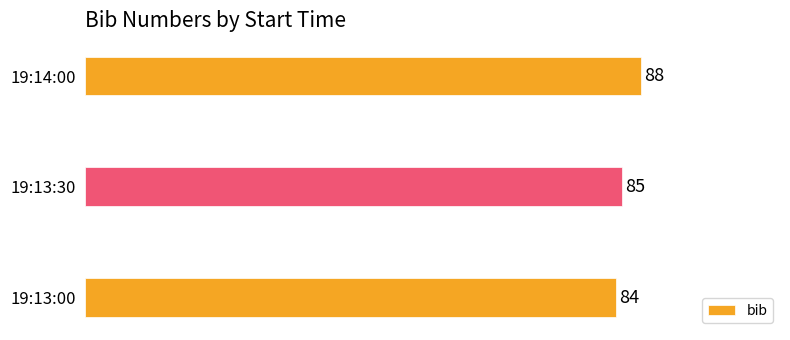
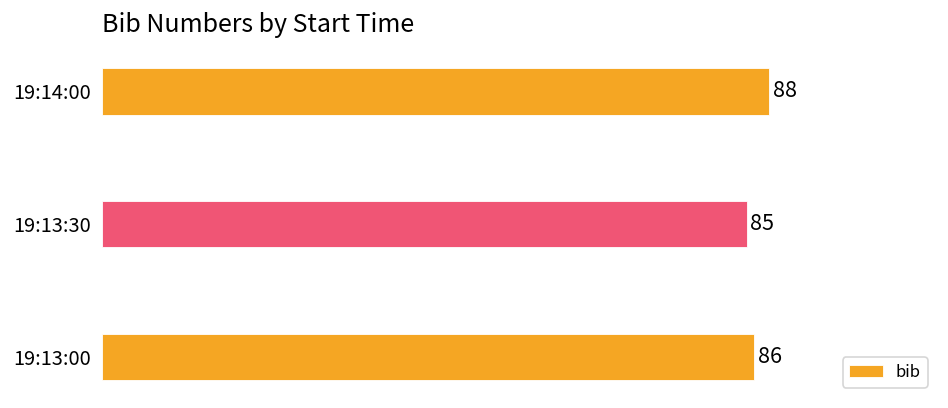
  {
    "19:14:00": 88,
    "19:13:30": 85,
-   "19:13:00": 84
+   "19:13:00": 86
  }
